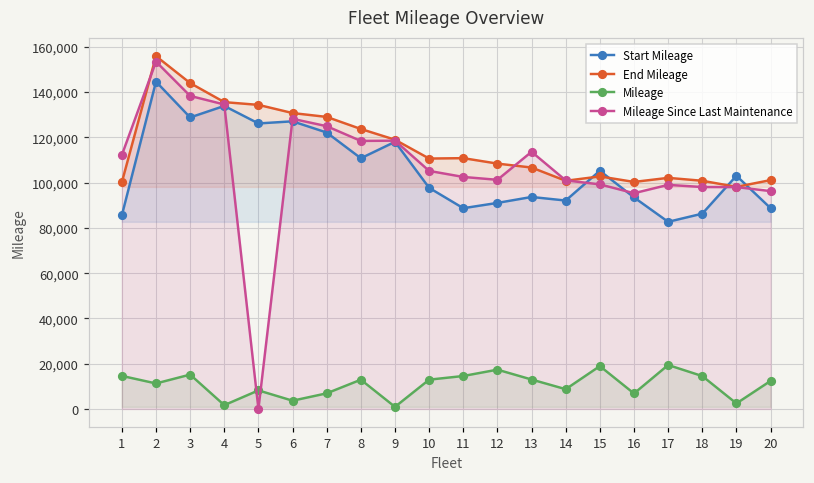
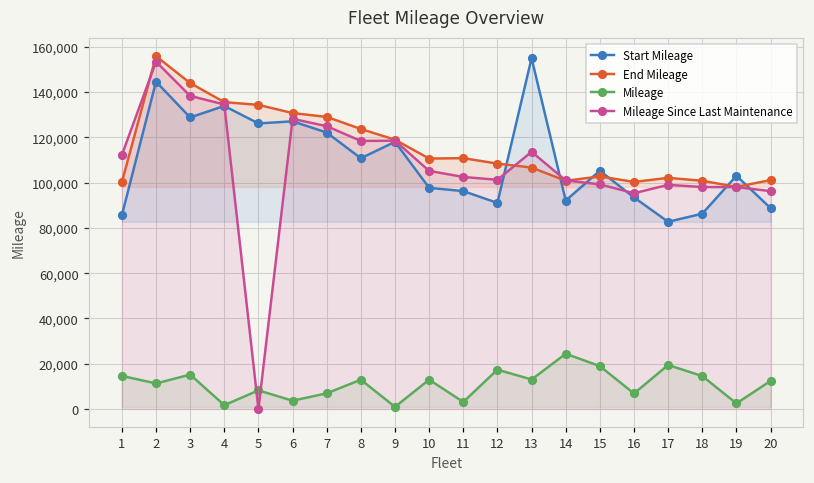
  {
    "Start Mileage": {
      "1": "86,000",
      "2": "145,000",
      "3": "129,000",
      "5": "126,000",
      "7": "122,000",
      "8": "111,000",
      "10": "98,000",
-     "11": "89,000",
+     "11": "96,000",
      "12": "91,000",
-     "13": "94,000",
+     "13": "155,000",
      "14": "92,000",
      "15": "105,000",
      "16": "93,000",
      "17": "83,000",
      "18": "86,000",
      "19": "103,000",
      "20": "89,000"
    },
    "End Mileage": {
      "1": "100,000",
      "2": "156,000",
      "3": "144,000",
      "5": "134,000",
      "6": "131,000",
      "7": "129,000",
      "8": "124,000",
      "10": "111,000",
      "11": "111,000",
      "12": "108,000",
      "13": "107,000",
      "15": "103,000",
      "16": "100,000",
      "17": "102,000",
      "18": "101,000",
      "20": "101,000"
    },
    "Mileage": {
      "1": "15,000",
      "2": "11,000",
      "3": "15,000",
      "4": "2,000",
      "5": "8,000",
      "6": "4,000",
      "7": "7,000",
      "8": "13,000",
      "9": "1,000",
      "10": "13,000",
-     "11": "15,000",
+     "11": "3,000",
      "12": "17,000",
      "13": "13,000",
-     "14": "9,000",
+     "14": "24,000",
      "15": "19,000",
      "16": "7,000",
      "17": "19,000",
      "18": "15,000",
      "19": "2,000",
      "20": "12,000"
    },
    "Mileage Since Last Maintenance": {
      "1": "112,000",
      "2": "153,000",
      "3": "138,000",
      "5": "0",
      "7": "125,000",
      "8": "118,000",
      "10": "105,000",
      "11": "103,000",
      "12": "101,000",
      "13": "114,000",
      "15": "99,000",
      "16": "95,000",
      "17": "99,000",
      "18": "98,000",
      "20": "96,000"
    }
  }
